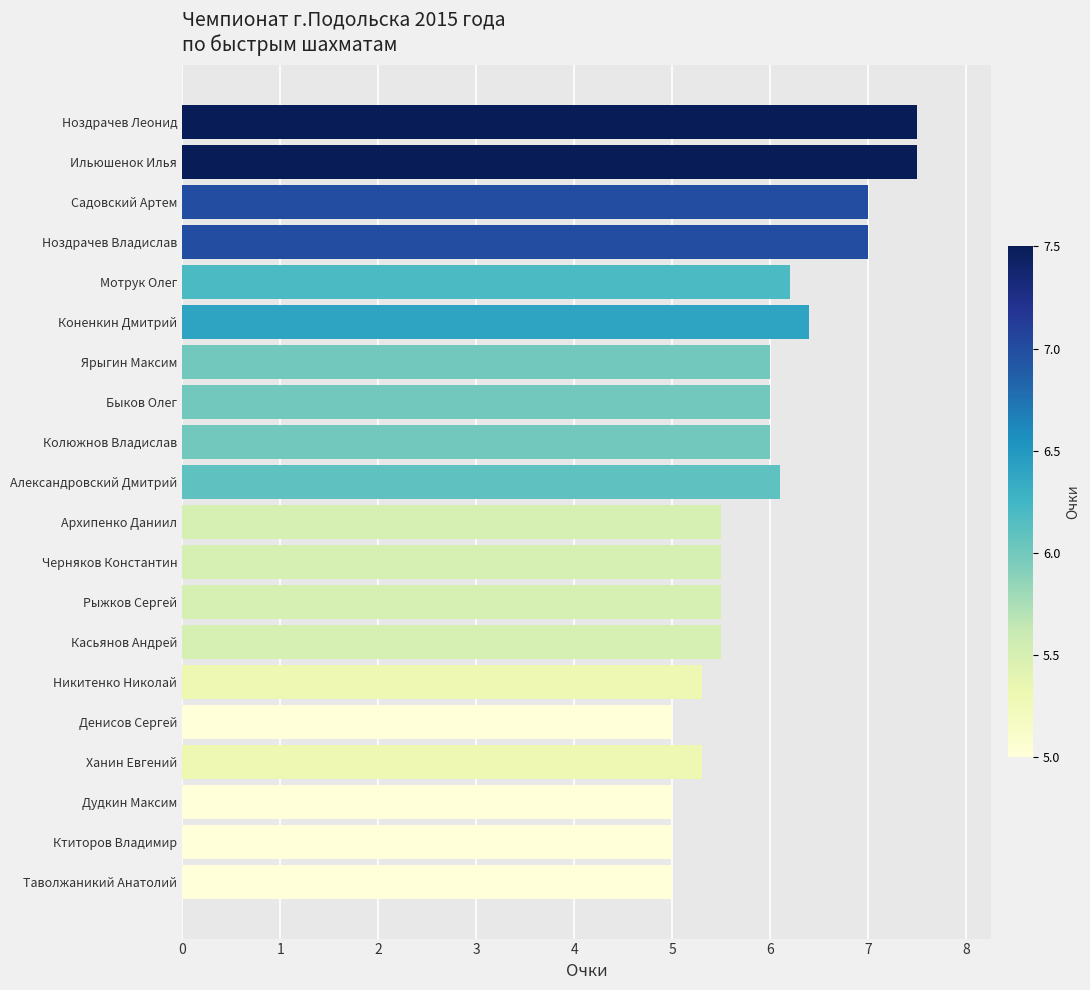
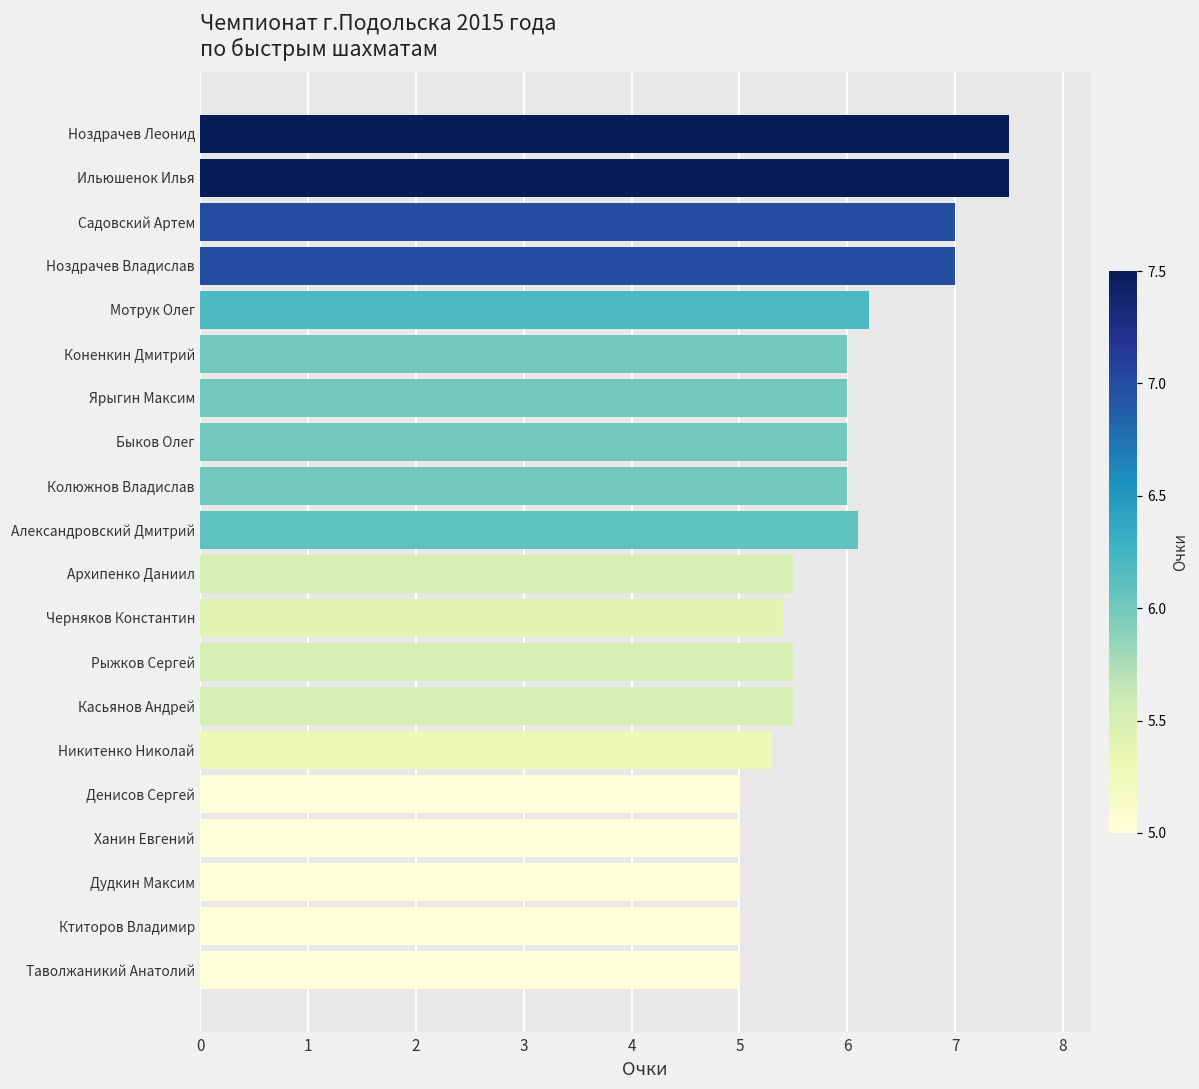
  {
    "Ноздрачев Леонид": 7.5,
    "Ильюшенок Илья": 7.5,
    "Садовский Артем": 7.0,
    "Ноздрачев Владислав": 7.0,
    "Мотрук Олег": 6.2,
-   "Коненкин Дмитрий": 6.4,
+   "Коненкин Дмитрий": 6.0,
    "Ярыгин Максим": 6.0,
    "Быков Олег": 6.0,
    "Колюжнов Владислав": 6.0,
    "Александровский Дмитрий": 6.1,
    "Архипенко Даниил": 5.5,
-   "Черняков Константин": 5.5,
+   "Черняков Константин": 5.4,
    "Рыжков Сергей": 5.5,
    "Касьянов Андрей": 5.5,
    "Никитенко Николай": 5.3,
    "Денисов Сергей": 5.0,
-   "Ханин Евгений": 5.3,
+   "Ханин Евгений": 5.0,
    "Дудкин Максим": 5.0,
    "Ктиторов Владимир": 5.0,
    "Таволжаникий Анатолий": 5.0
  }
